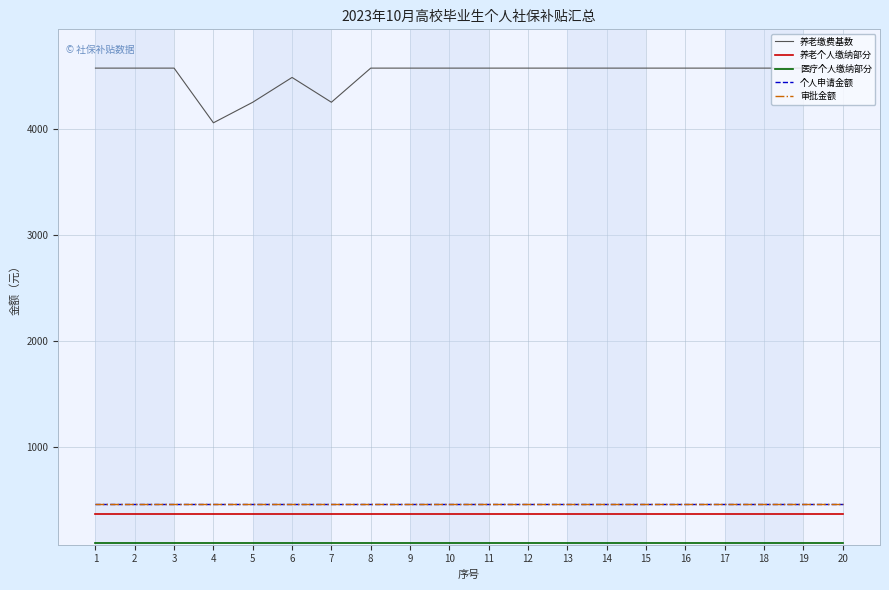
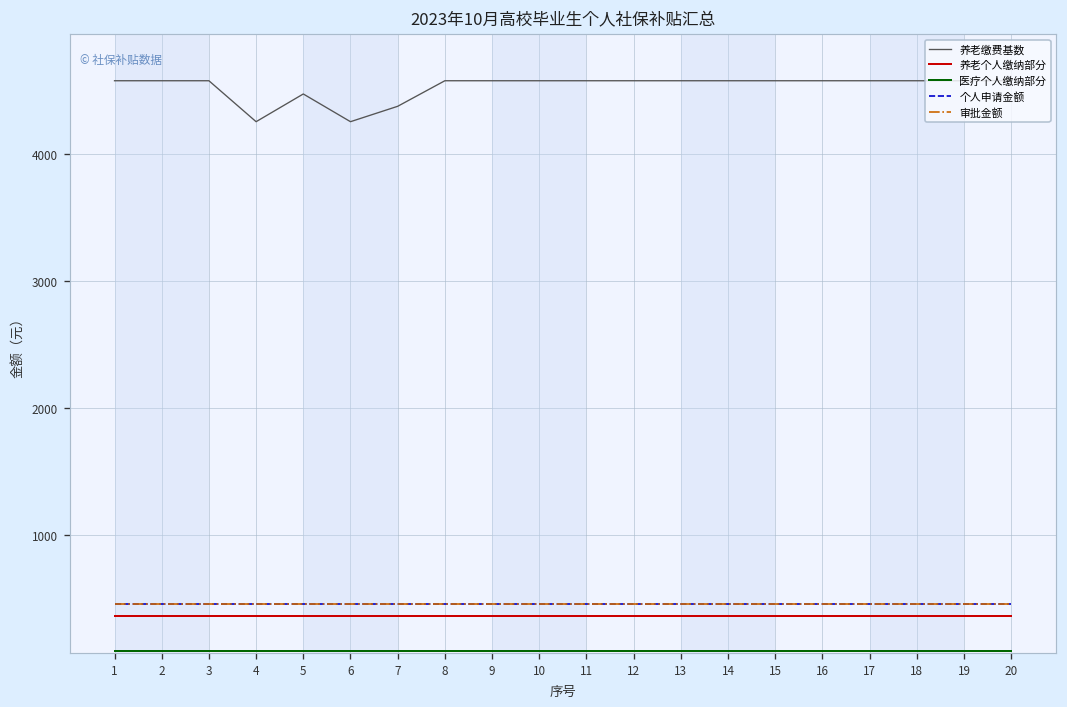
  {
    "养老缴费基数": {
      "1": 4580,
      "2": 4580,
      "3": 4580,
-     "4": 4060,
-     "5": 4250,
-     "6": 4490,
-     "7": 4250,
+     "4": 4250,
+     "5": 4470,
+     "6": 4250,
+     "7": 4370,
      "8": 4580,
      "9": 4580,
      "10": 4580,
      "11": 4580,
      "12": 4580,
      "13": 4580,
      "14": 4580,
      "15": 4580,
      "16": 4580,
      "17": 4580,
      "18": 4580
    },
    "养老个人缴纳部分": {
      "1": 370,
      "2": 370,
      "3": 370,
      "4": 370,
      "5": 370,
      "6": 370,
      "7": 370,
      "8": 370,
      "9": 370,
      "10": 370,
      "11": 370,
      "12": 370,
      "13": 370,
      "14": 370,
      "15": 370,
      "16": 370,
      "17": 370,
      "18": 370,
      "19": 370,
      "20": 370
    },
    "医疗个人缴纳部分": {
      "1": 90,
      "2": 90,
      "3": 90,
      "4": 90,
      "5": 90,
      "6": 90,
      "7": 90,
      "8": 90,
      "9": 90,
      "10": 90,
      "11": 90,
      "12": 90,
      "13": 90,
      "14": 90,
      "15": 90,
      "16": 90,
      "17": 90,
      "18": 90,
      "19": 90,
      "20": 90
    },
    "审批金额": {
      "1": 460,
      "2": 460,
      "3": 460,
      "4": 460,
      "5": 460,
      "6": 460,
      "7": 460,
      "8": 460,
      "9": 460,
      "10": 460,
      "11": 460,
      "12": 460,
      "13": 460,
      "14": 460,
      "15": 460,
      "16": 460,
      "17": 460,
      "18": 460,
      "19": 460,
      "20": 460
    }
  }
